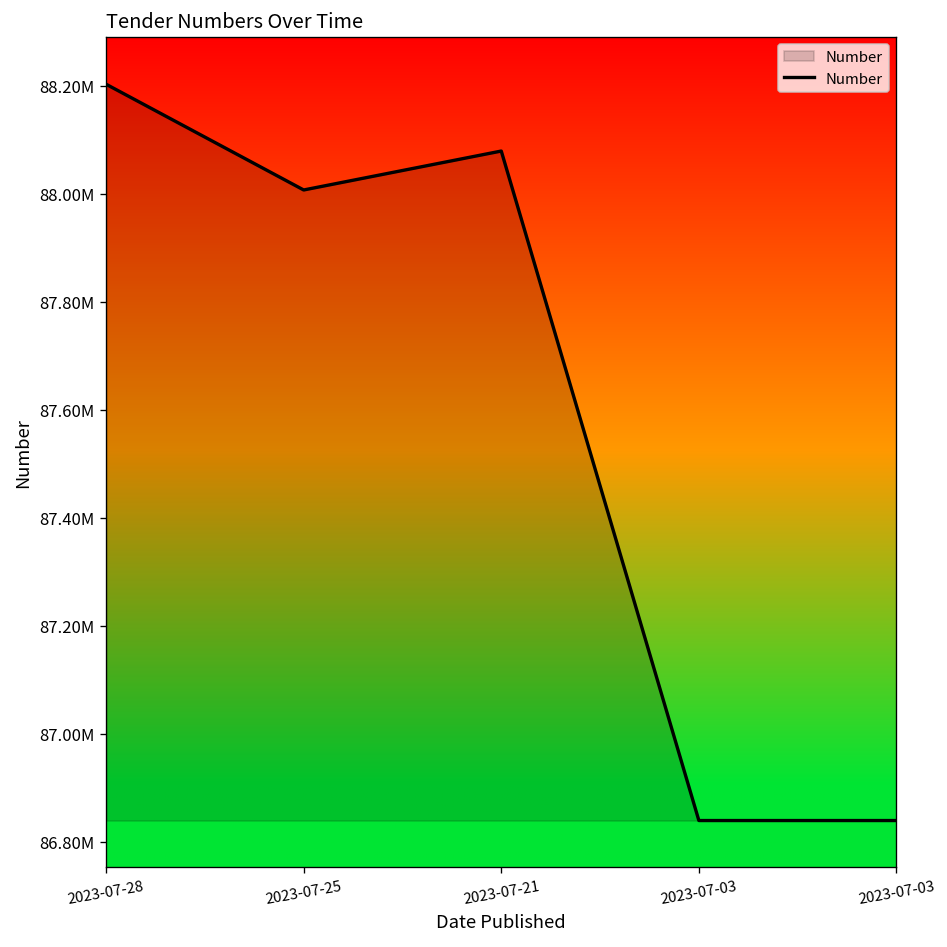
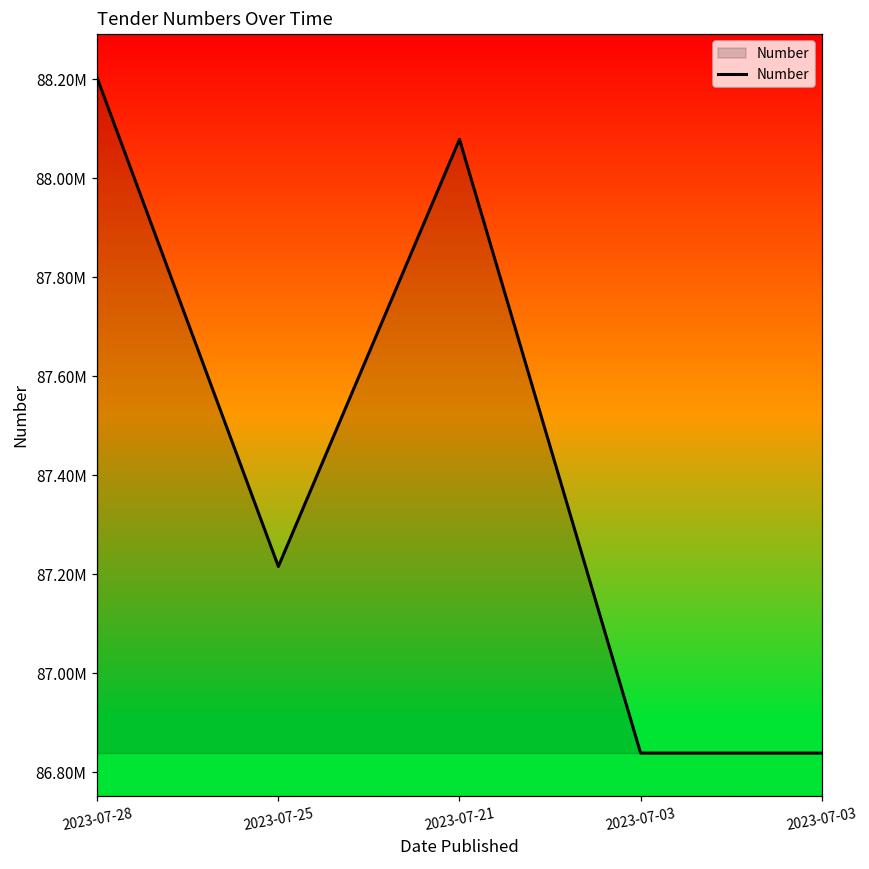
  {
    "2023-07-28": 88200000,
-   "2023-07-25": 88010000,
+   "2023-07-25": 87220000,
    "2023-07-21": 88080000
  }
